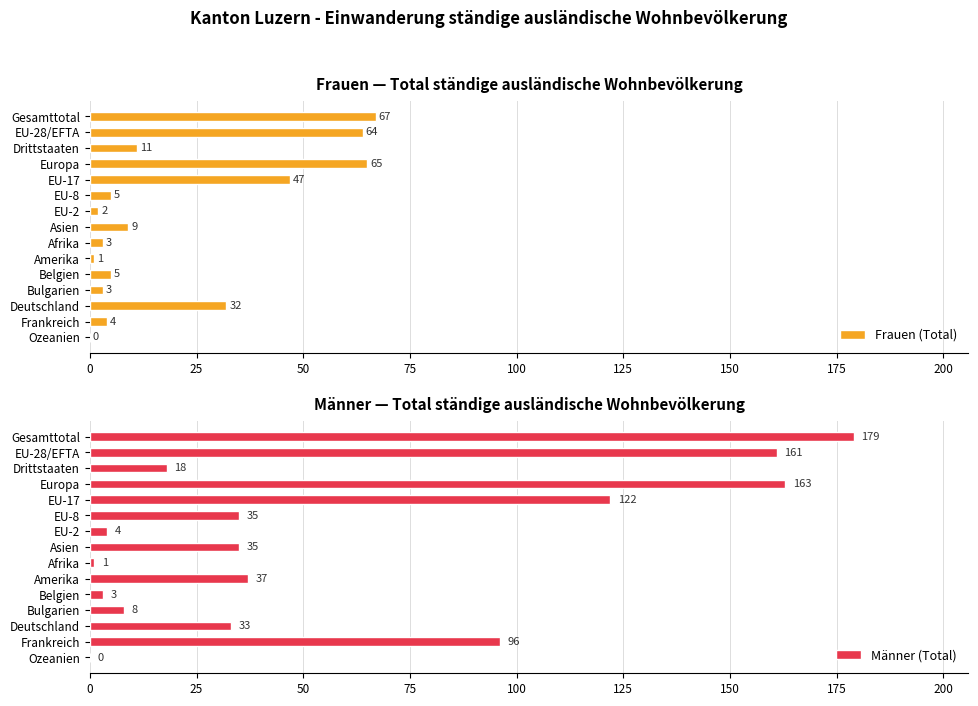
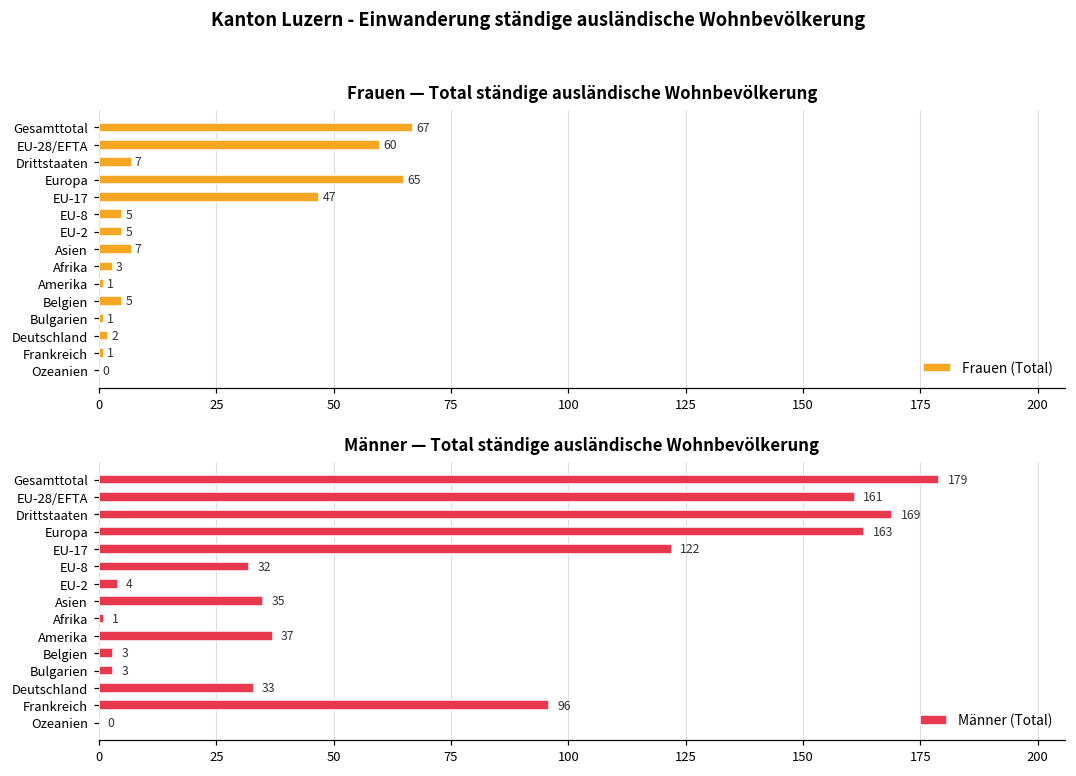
  {
    "Frauen — Total ständige ausländische Wohnbevölkerung": {
      "Gesamttotal": 67,
-     "EU-28/EFTA": 64,
-     "Drittstaaten": 11,
+     "EU-28/EFTA": 60,
+     "Drittstaaten": 7,
      "Europa": 65,
      "EU-17": 47,
      "EU-8": 5,
-     "EU-2": 2,
-     "Asien": 9,
+     "EU-2": 5,
+     "Asien": 7,
      "Afrika": 3,
      "Amerika": 1,
      "Belgien": 5,
-     "Bulgarien": 3,
-     "Deutschland": 32,
-     "Frankreich": 4,
+     "Bulgarien": 1,
+     "Deutschland": 2,
+     "Frankreich": 1,
      "Ozeanien": 0
    },
    "Männer — Total ständige ausländische Wohnbevölkerung": {
      "Gesamttotal": 179,
      "EU-28/EFTA": 161,
-     "Drittstaaten": 18,
+     "Drittstaaten": 169,
      "Europa": 163,
      "EU-17": 122,
-     "EU-8": 35,
+     "EU-8": 32,
      "EU-2": 4,
      "Asien": 35,
      "Afrika": 1,
      "Amerika": 37,
      "Belgien": 3,
-     "Bulgarien": 8,
+     "Bulgarien": 3,
      "Deutschland": 33,
      "Frankreich": 96,
      "Ozeanien": 0
    }
  }
